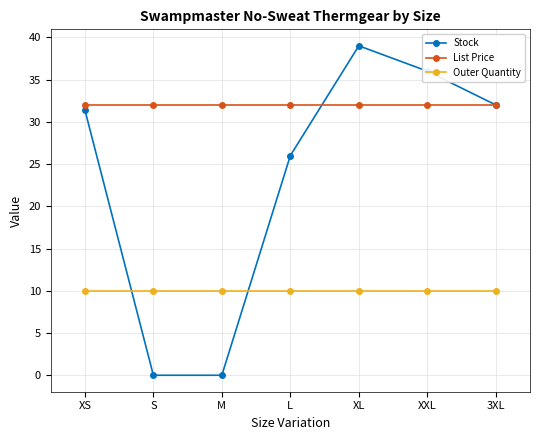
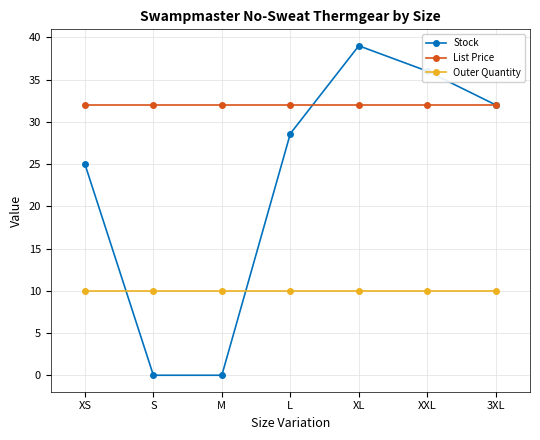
  {
    "Stock": {
-     "XS": 31,
+     "XS": 25,
      "S": 0,
      "M": 0,
-     "L": 26,
+     "L": 29,
      "XL": 39
    },
    "List Price": {
      "XS": 32,
      "S": 32,
      "M": 32,
      "L": 32,
      "XL": 32,
      "XXL": 32
    },
    "Outer Quantity": {
      "XS": 10,
      "S": 10,
      "M": 10,
      "L": 10,
      "XL": 10,
      "XXL": 10,
      "3XL": 10
    }
  }
